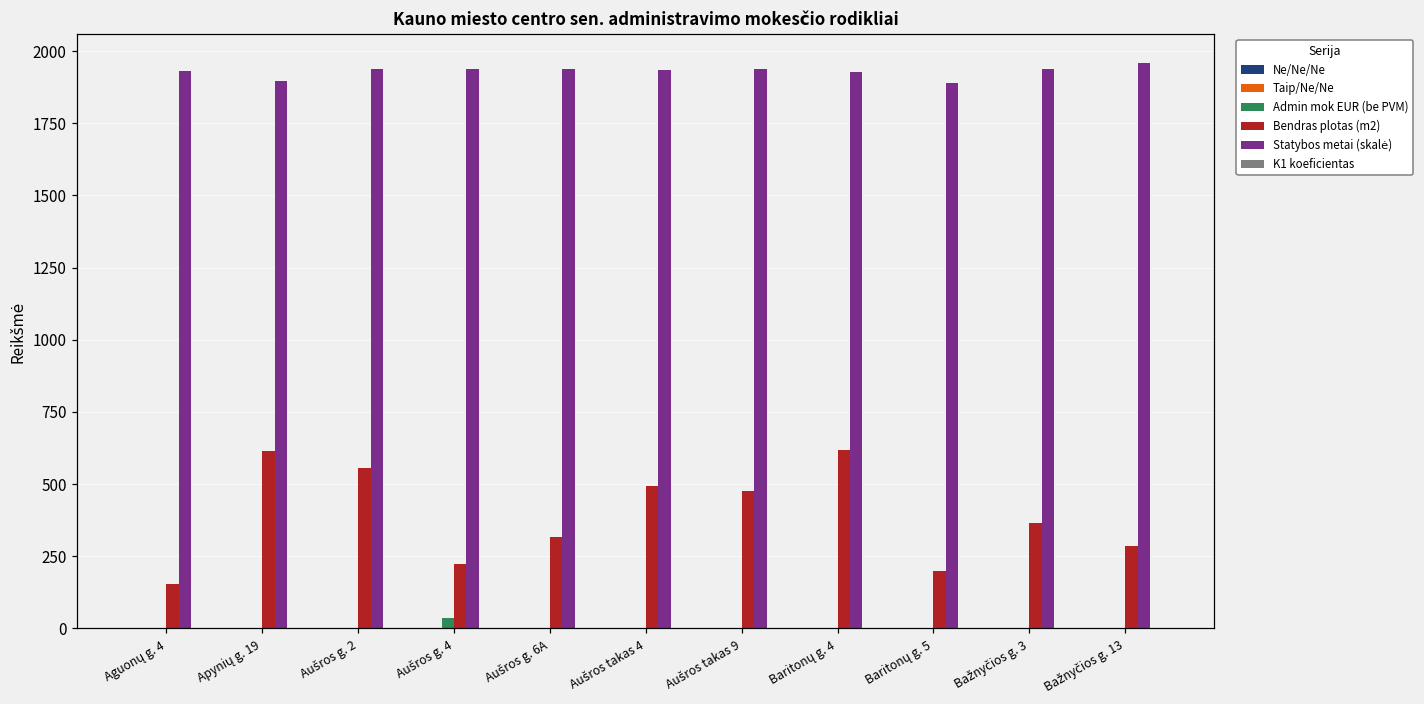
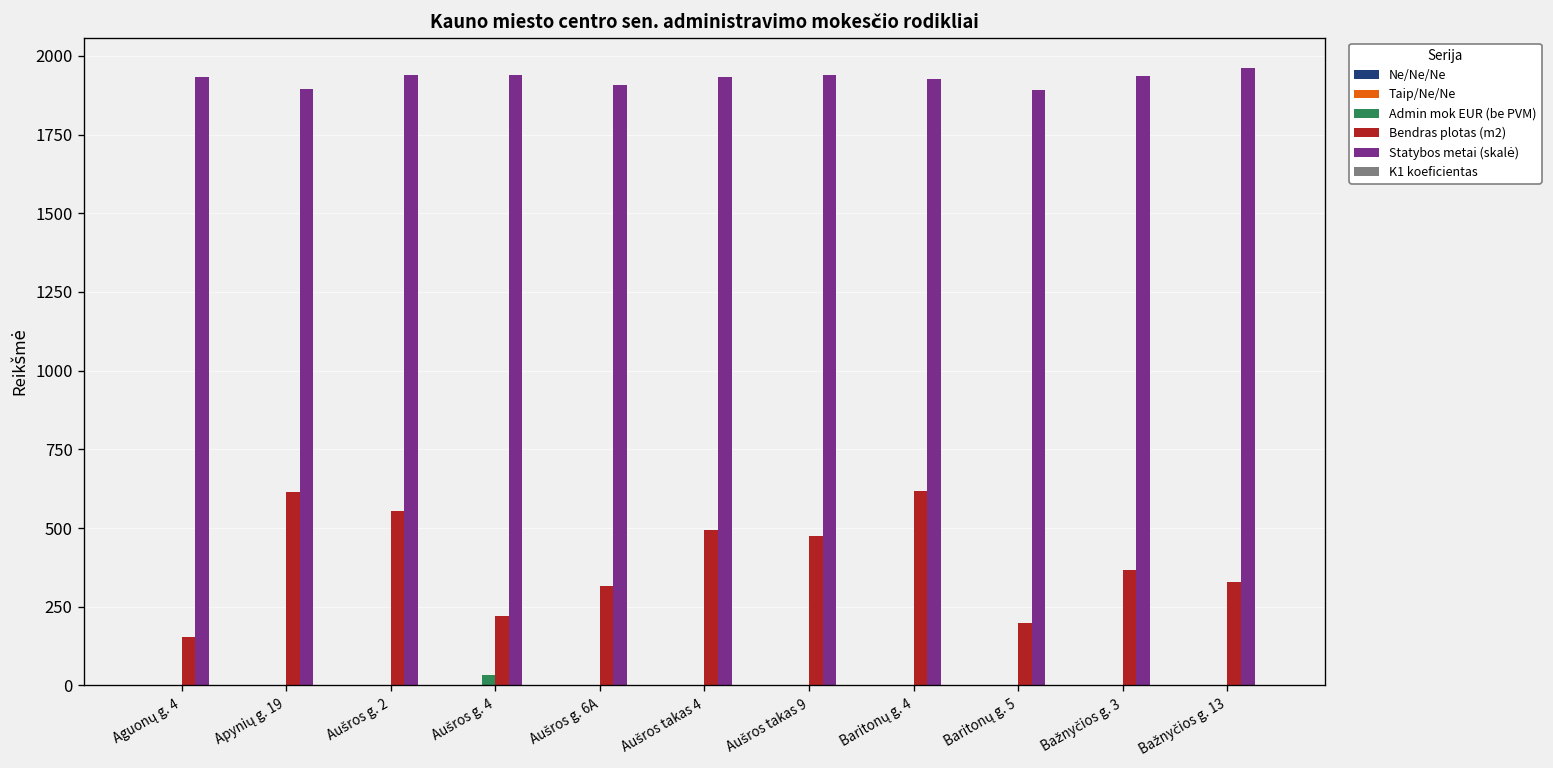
  {
    "Admin mok EUR (be PVM)": {
      "Aušros g. 4": 30
    },
    "Bendras plotas (m2)": {
      "Aguonų g. 4": 150,
      "Apynių g. 19": 620,
      "Aušros g. 2": 560,
      "Aušros g. 4": 220,
      "Aušros g. 6A": 320,
      "Aušros takas 4": 490,
      "Aušros takas 9": 480,
      "Baritonų g. 4": 620,
      "Baritonų g. 5": 200,
      "Bažnyčios g. 3": 370,
-     "Bažnyčios g. 13": 290
+     "Bažnyčios g. 13": 330
    },
    "Statybos metai (skalė)": {
      "Aguonų g. 4": 1930,
      "Apynių g. 19": 1900,
      "Aušros g. 2": 1940,
      "Aušros g. 4": 1940,
-     "Aušros g. 6A": 1940,
+     "Aušros g. 6A": 1910,
      "Aušros takas 4": 1930,
      "Aušros takas 9": 1940,
      "Baritonų g. 4": 1930,
      "Baritonų g. 5": 1890,
      "Bažnyčios g. 3": 1940,
      "Bažnyčios g. 13": 1960
    }
  }
